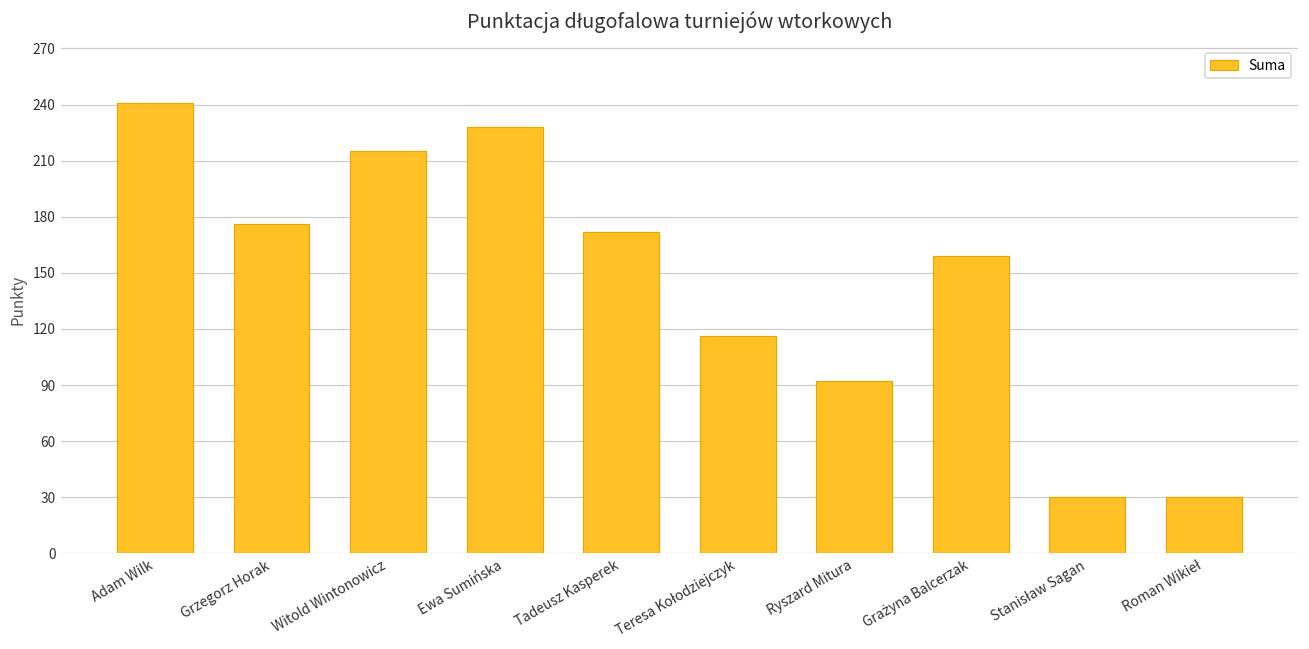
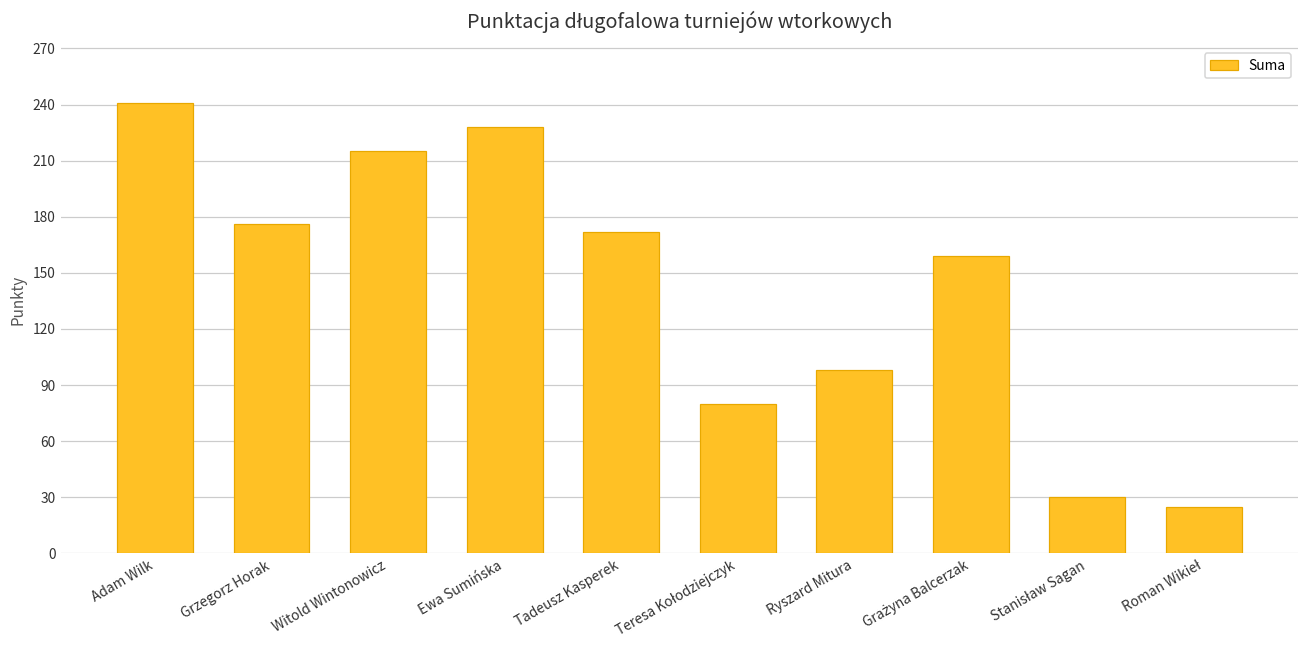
  {
    "Adam Wilk": 241,
    "Grzegorz Horak": 176,
    "Witold Wintonowicz": 215,
    "Ewa Sumińska": 228,
    "Tadeusz Kasperek": 172,
-   "Teresa Kołodziejczyk": 116,
-   "Ryszard Mitura": 92,
+   "Teresa Kołodziejczyk": 80,
+   "Ryszard Mitura": 98,
    "Grażyna Balcerzak": 159,
    "Stanisław Sagan": 30,
-   "Roman Wikieł": 30
+   "Roman Wikieł": 25
  }
